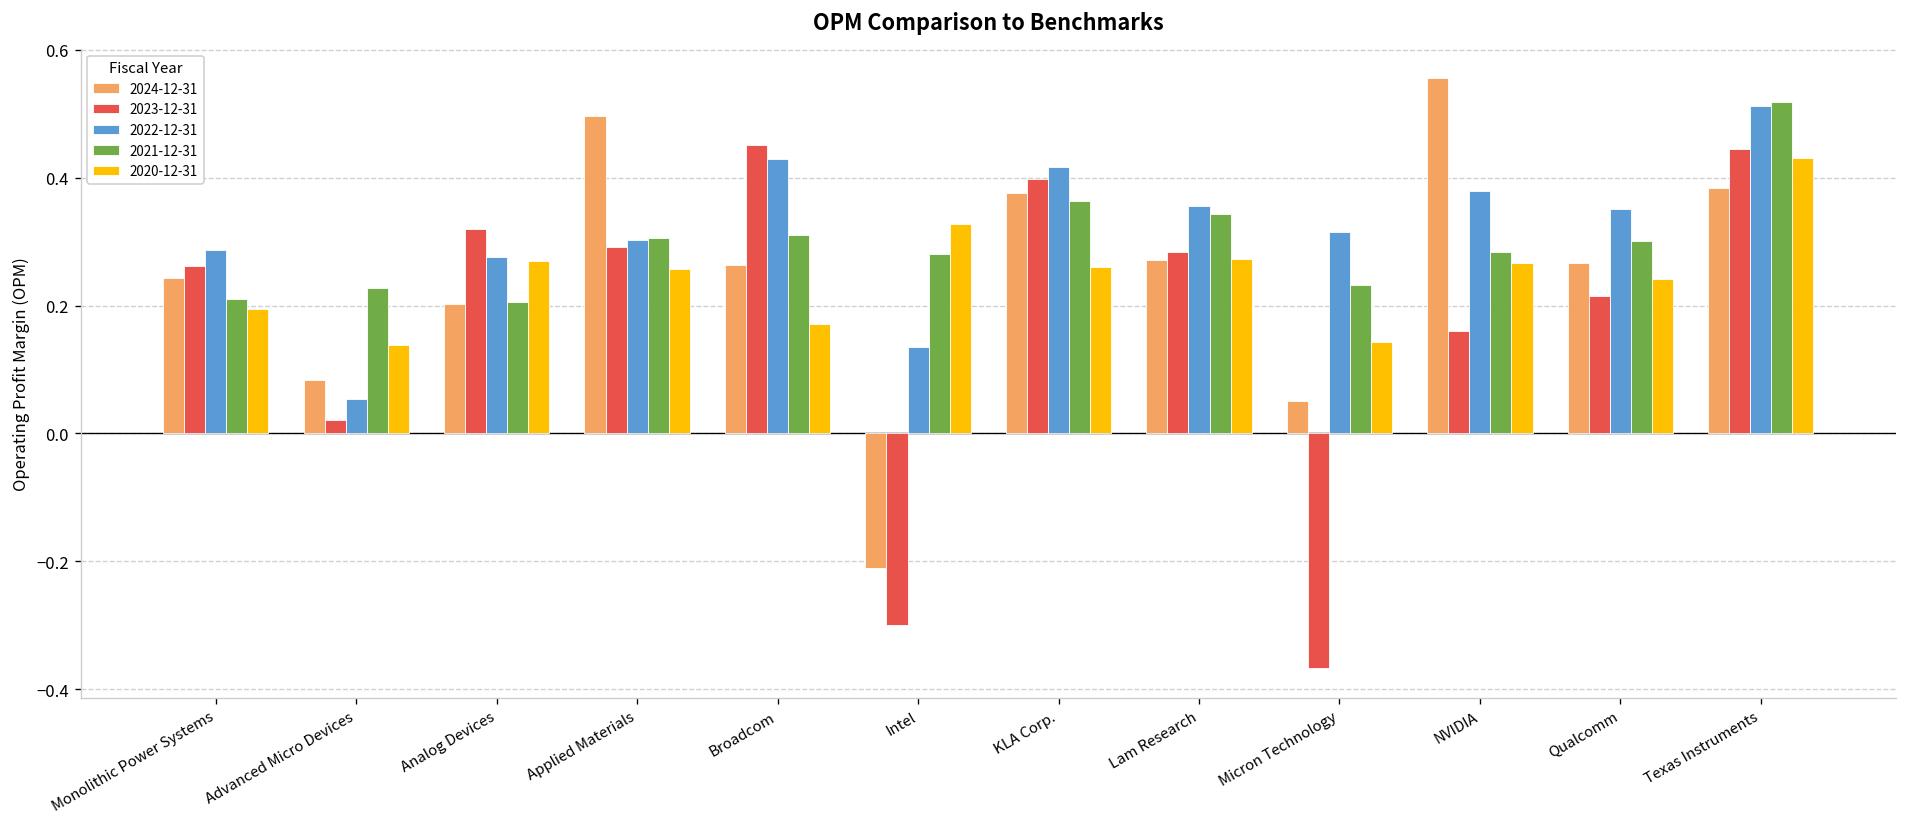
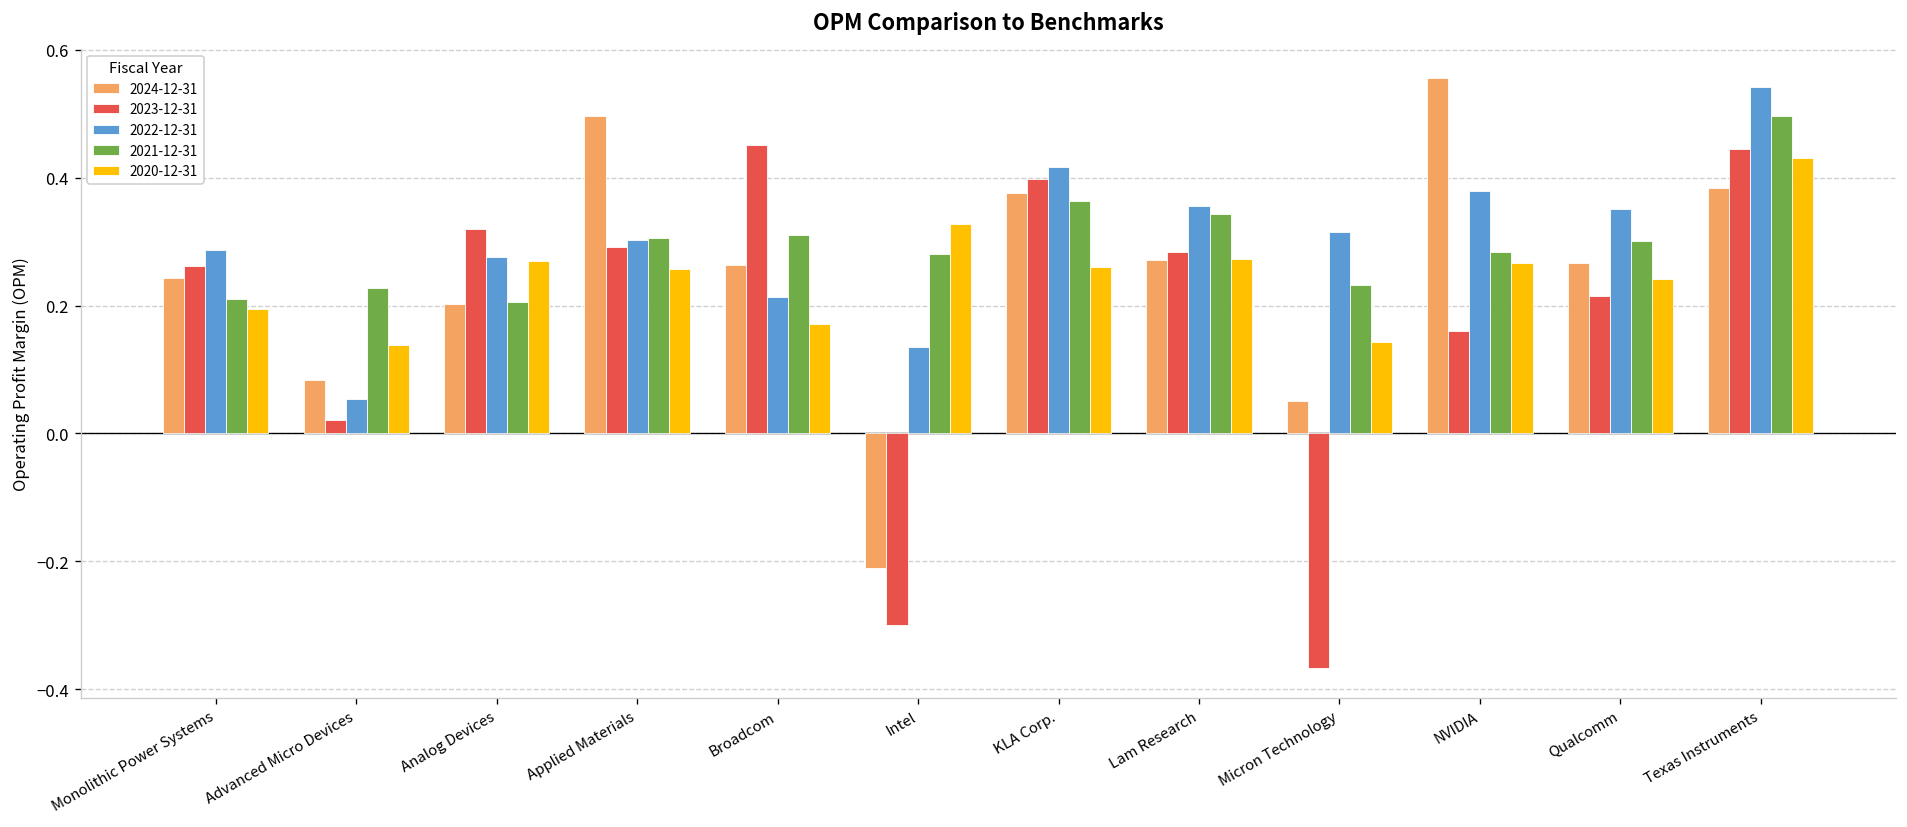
  {
    "2024-12-31": {
      "Monolithic Power Systems": 0.24,
      "Advanced Micro Devices": 0.08,
      "Analog Devices": 0.20,
      "Applied Materials": 0.50,
      "Broadcom": 0.26,
      "Intel": -0.21,
      "KLA Corp.": 0.38,
      "Lam Research": 0.27,
      "Micron Technology": 0.05,
      "NVIDIA": 0.56,
      "Qualcomm": 0.27,
      "Texas Instruments": 0.38
    },
    "2023-12-31": {
      "Monolithic Power Systems": 0.26,
      "Advanced Micro Devices": 0.02,
      "Analog Devices": 0.32,
      "Applied Materials": 0.29,
      "Broadcom": 0.45,
      "Intel": -0.30,
      "KLA Corp.": 0.40,
      "Lam Research": 0.28,
      "Micron Technology": -0.37,
      "NVIDIA": 0.16,
      "Qualcomm": 0.21,
      "Texas Instruments": 0.45
    },
    "2022-12-31": {
      "Monolithic Power Systems": 0.29,
      "Advanced Micro Devices": 0.05,
      "Analog Devices": 0.28,
      "Applied Materials": 0.30,
-     "Broadcom": 0.43,
+     "Broadcom": 0.21,
      "Intel": 0.14,
      "KLA Corp.": 0.42,
      "Lam Research": 0.36,
      "Micron Technology": 0.32,
      "NVIDIA": 0.38,
      "Qualcomm": 0.35,
-     "Texas Instruments": 0.51
+     "Texas Instruments": 0.54
    },
    "2021-12-31": {
      "Monolithic Power Systems": 0.21,
      "Advanced Micro Devices": 0.23,
      "Analog Devices": 0.21,
      "Applied Materials": 0.31,
      "Broadcom": 0.31,
      "Intel": 0.28,
      "KLA Corp.": 0.36,
      "Lam Research": 0.34,
      "Micron Technology": 0.23,
      "NVIDIA": 0.28,
      "Qualcomm": 0.30,
-     "Texas Instruments": 0.52
+     "Texas Instruments": 0.50
    },
    "2020-12-31": {
      "Monolithic Power Systems": 0.20,
      "Advanced Micro Devices": 0.14,
      "Analog Devices": 0.27,
      "Applied Materials": 0.26,
      "Broadcom": 0.17,
      "Intel": 0.33,
      "KLA Corp.": 0.26,
      "Lam Research": 0.27,
      "Micron Technology": 0.14,
      "NVIDIA": 0.27,
      "Qualcomm": 0.24,
      "Texas Instruments": 0.43
    }
  }
